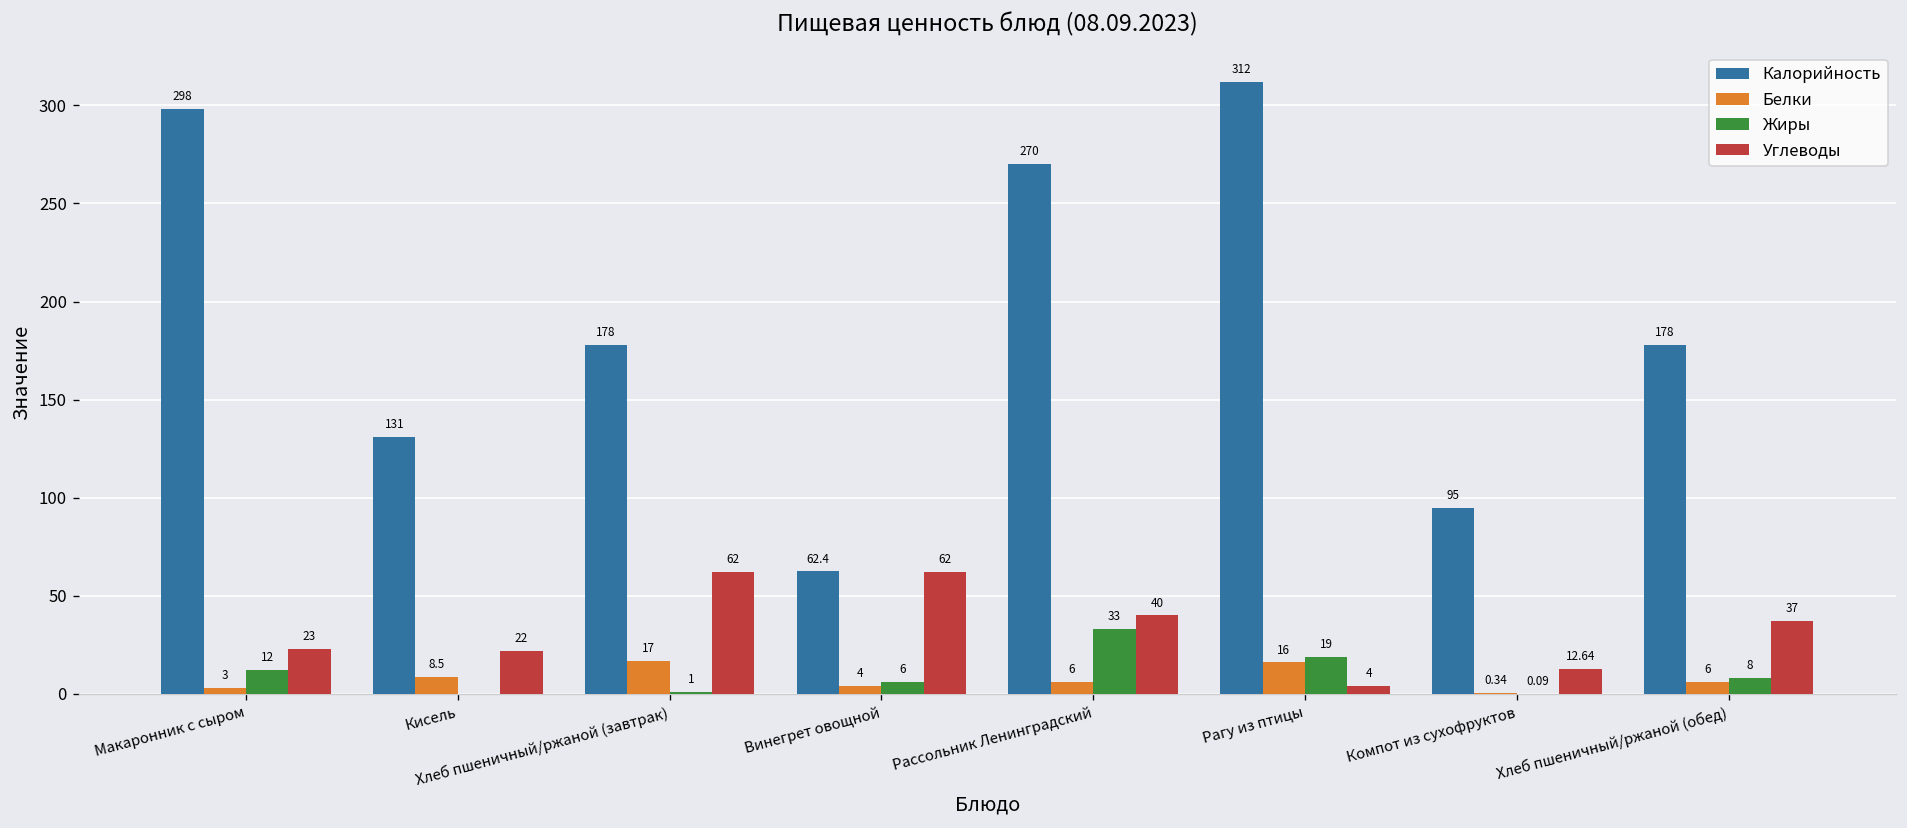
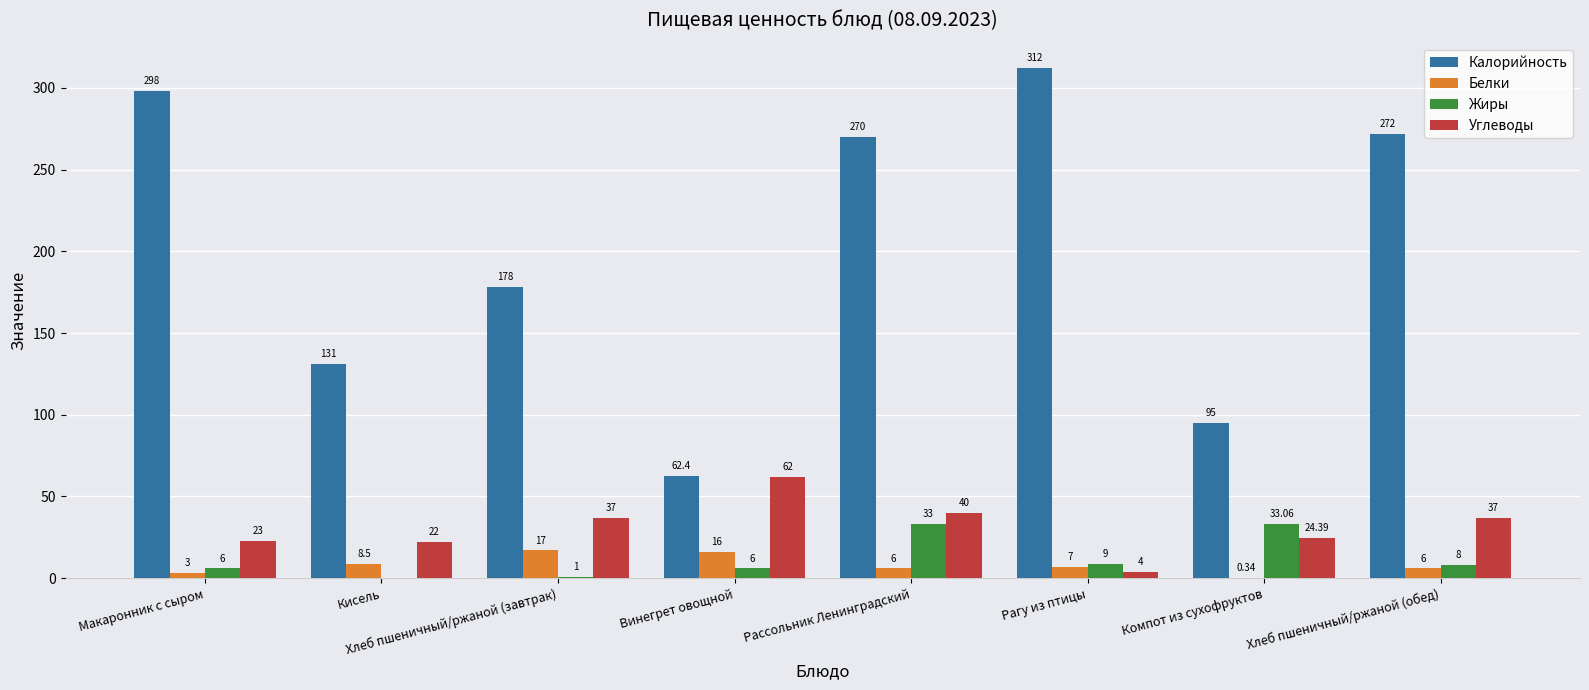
  {
    "Калорийность": {
      "Макаронник с сыром": 298,
      "Кисель": 131,
      "Хлеб пшеничный/ржаной (завтрак)": 178,
      "Винегрет овощной": 62.4,
      "Рассольник Ленинградский": 270,
      "Рагу из птицы": 312,
      "Компот из сухофруктов": 95,
-     "Хлеб пшеничный/ржаной (обед)": 178
+     "Хлеб пшеничный/ржаной (обед)": 272
    },
    "Белки": {
      "Макаронник с сыром": 3,
      "Кисель": 8.5,
      "Хлеб пшеничный/ржаной (завтрак)": 17,
-     "Винегрет овощной": 4,
+     "Винегрет овощной": 16,
      "Рассольник Ленинградский": 6,
-     "Рагу из птицы": 16,
+     "Рагу из птицы": 7,
      "Компот из сухофруктов": 0.34,
      "Хлеб пшеничный/ржаной (обед)": 6
    },
    "Жиры": {
-     "Макаронник с сыром": 12,
+     "Макаронник с сыром": 6,
      "Хлеб пшеничный/ржаной (завтрак)": 1,
      "Винегрет овощной": 6,
      "Рассольник Ленинградский": 33,
-     "Рагу из птицы": 19,
-     "Компот из сухофруктов": 0.09,
+     "Рагу из птицы": 9,
+     "Компот из сухофруктов": 33.06,
      "Хлеб пшеничный/ржаной (обед)": 8
    },
    "Углеводы": {
      "Макаронник с сыром": 23,
      "Кисель": 22,
-     "Хлеб пшеничный/ржаной (завтрак)": 62,
+     "Хлеб пшеничный/ржаной (завтрак)": 37,
      "Винегрет овощной": 62,
      "Рассольник Ленинградский": 40,
      "Рагу из птицы": 4,
-     "Компот из сухофруктов": 12.64,
+     "Компот из сухофруктов": 24.39,
      "Хлеб пшеничный/ржаной (обед)": 37
    }
  }
